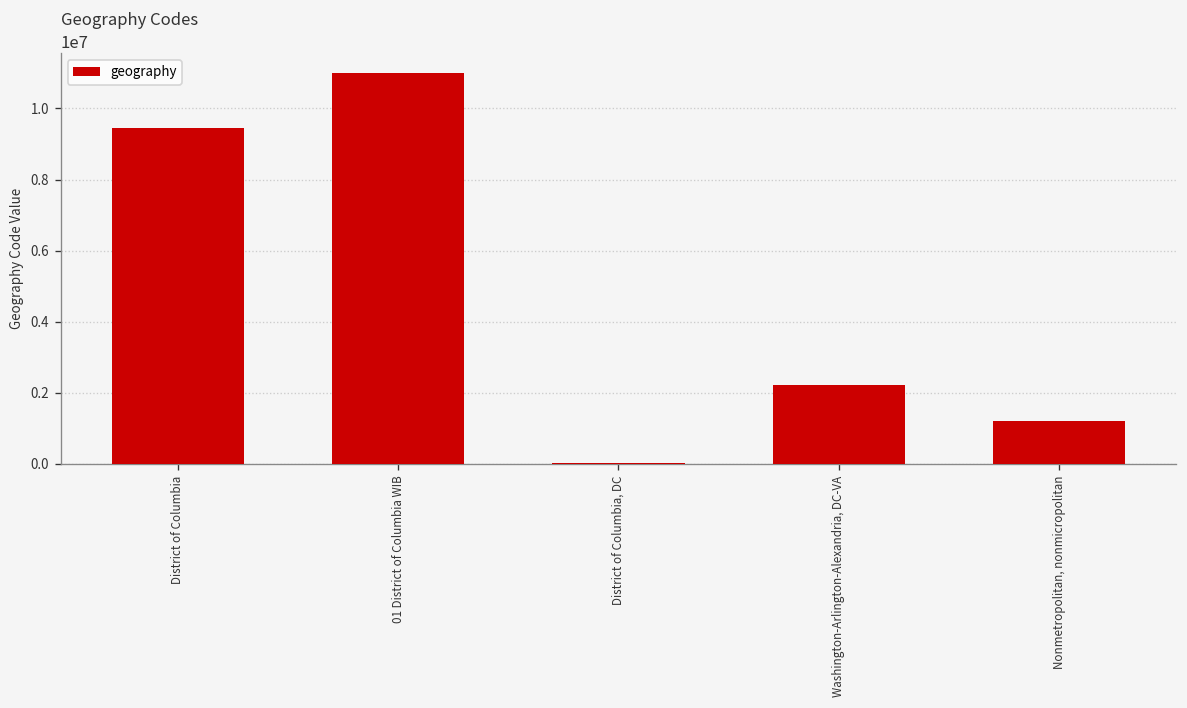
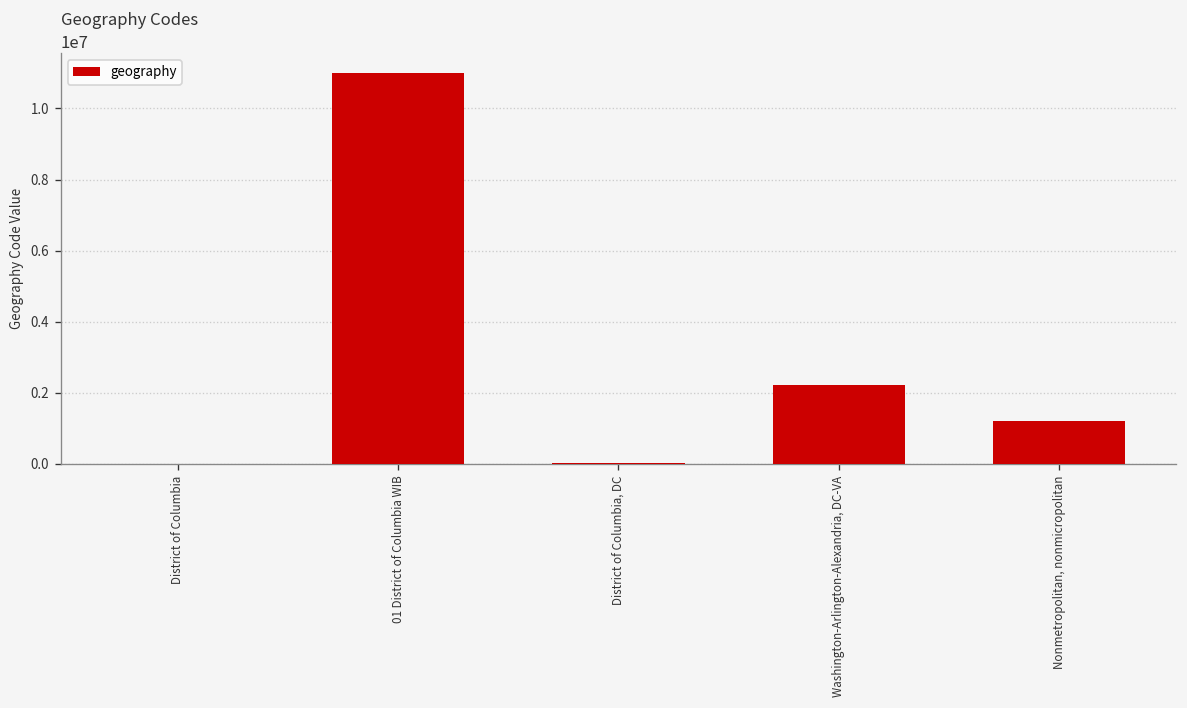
  {
-   "District of Columbia": 9400000,
+   "District of Columbia": 0,
    "01 District of Columbia WIB": 11000000,
    "Washington-Arlington-Alexandria, DC-VA": 2200000,
    "Nonmetropolitan, nonmicropolitan": 1200000
  }
